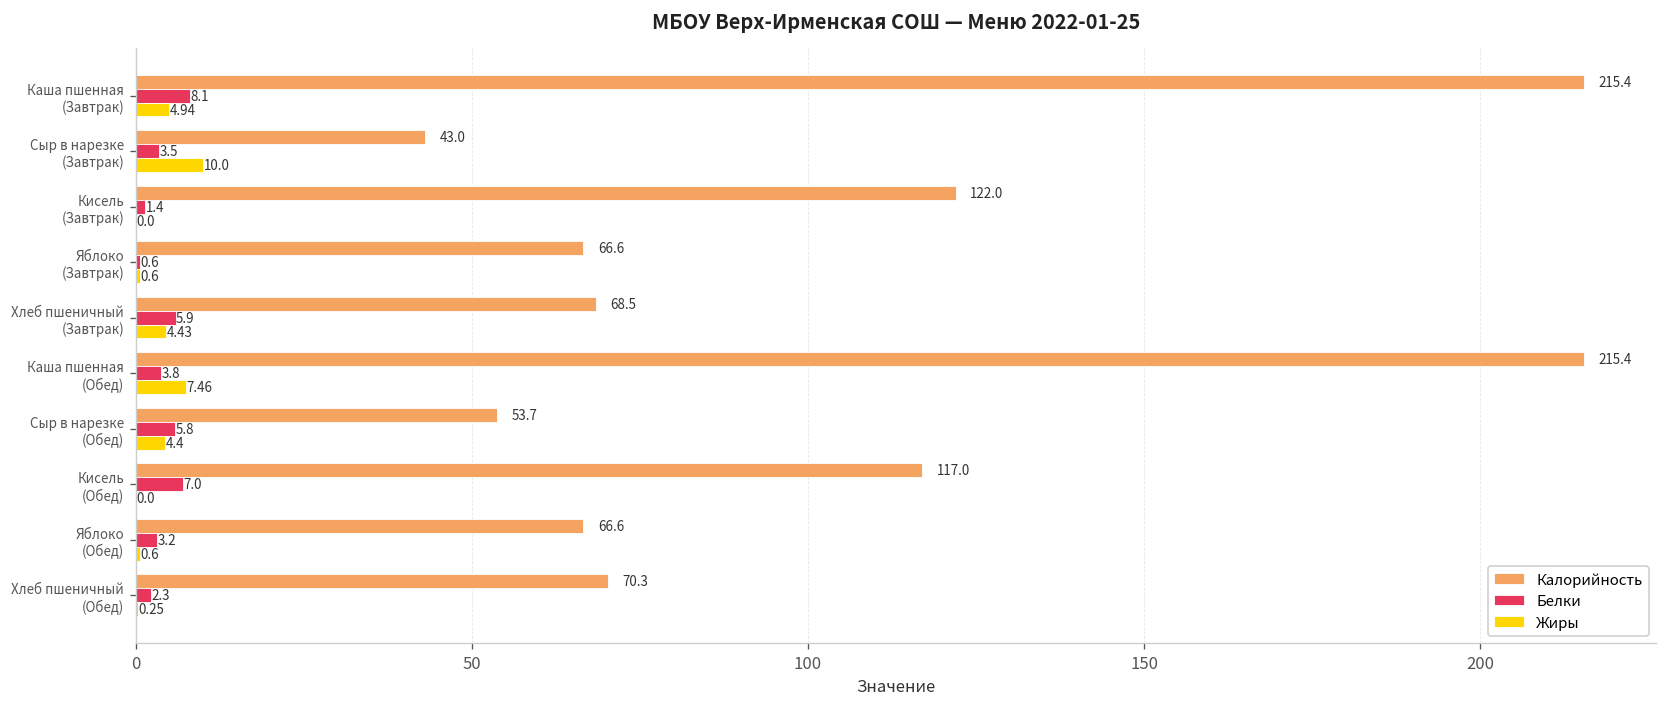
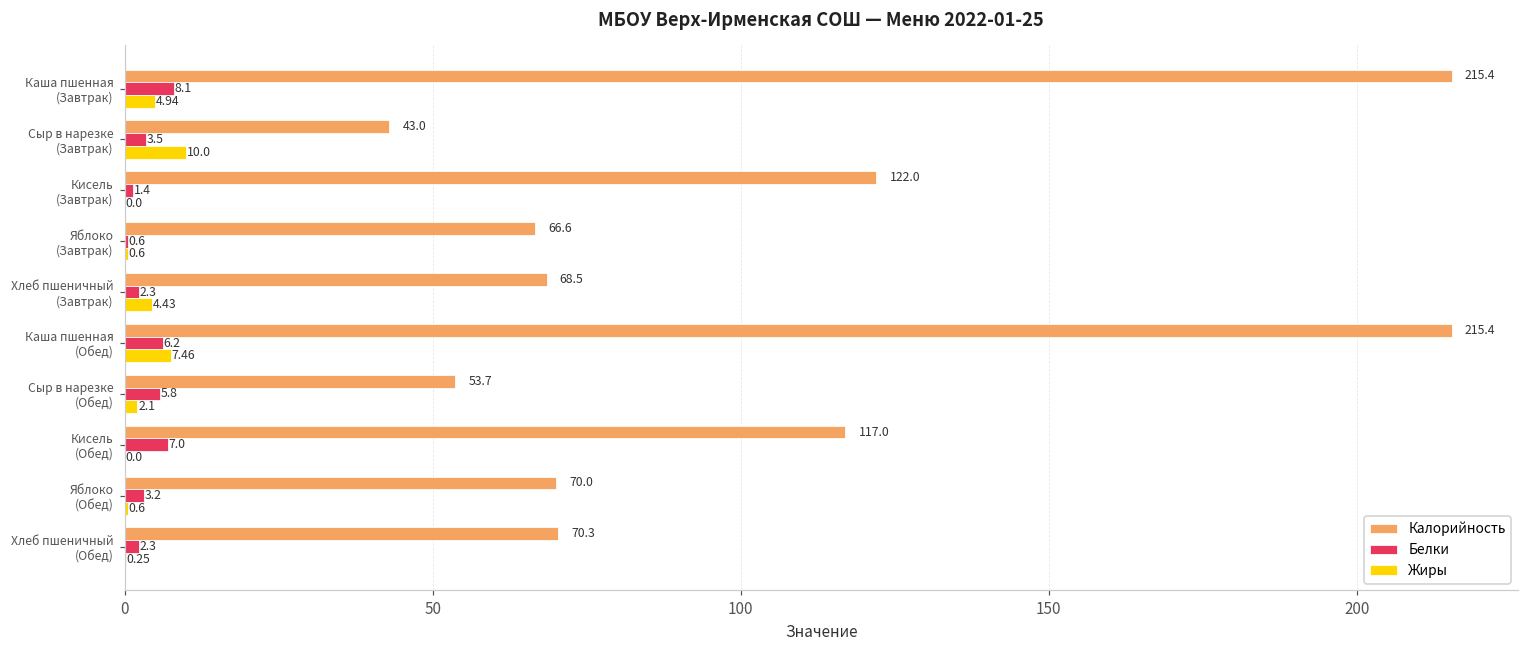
  {
    "Калорийность": {
      "Каша пшенная (Завтрак)": 215.4,
      "Сыр в нарезке (Завтрак)": 43.0,
      "Кисель (Завтрак)": 122.0,
      "Яблоко (Завтрак)": 66.6,
      "Хлеб пшеничный (Завтрак)": 68.5,
      "Каша пшенная (Обед)": 215.4,
      "Сыр в нарезке (Обед)": 53.7,
      "Кисель (Обед)": 117.0,
-     "Яблоко (Обед)": 66.6,
+     "Яблоко (Обед)": 70.0,
      "Хлеб пшеничный (Обед)": 70.3
    },
    "Белки": {
      "Каша пшенная (Завтрак)": 8.1,
      "Сыр в нарезке (Завтрак)": 3.5,
      "Кисель (Завтрак)": 1.4,
      "Яблоко (Завтрак)": 0.6,
-     "Хлеб пшеничный (Завтрак)": 5.9,
-     "Каша пшенная (Обед)": 3.8,
+     "Хлеб пшеничный (Завтрак)": 2.3,
+     "Каша пшенная (Обед)": 6.2,
      "Сыр в нарезке (Обед)": 5.8,
      "Кисель (Обед)": 7.0,
      "Яблоко (Обед)": 3.2,
      "Хлеб пшеничный (Обед)": 2.3
    },
    "Жиры": {
      "Каша пшенная (Завтрак)": 4.94,
      "Сыр в нарезке (Завтрак)": 10.0,
      "Кисель (Завтрак)": 0.0,
      "Яблоко (Завтрак)": 0.6,
      "Хлеб пшеничный (Завтрак)": 4.43,
      "Каша пшенная (Обед)": 7.46,
-     "Сыр в нарезке (Обед)": 4.4,
+     "Сыр в нарезке (Обед)": 2.1,
      "Кисель (Обед)": 0.0,
      "Яблоко (Обед)": 0.6,
      "Хлеб пшеничный (Обед)": 0.25
    }
  }
